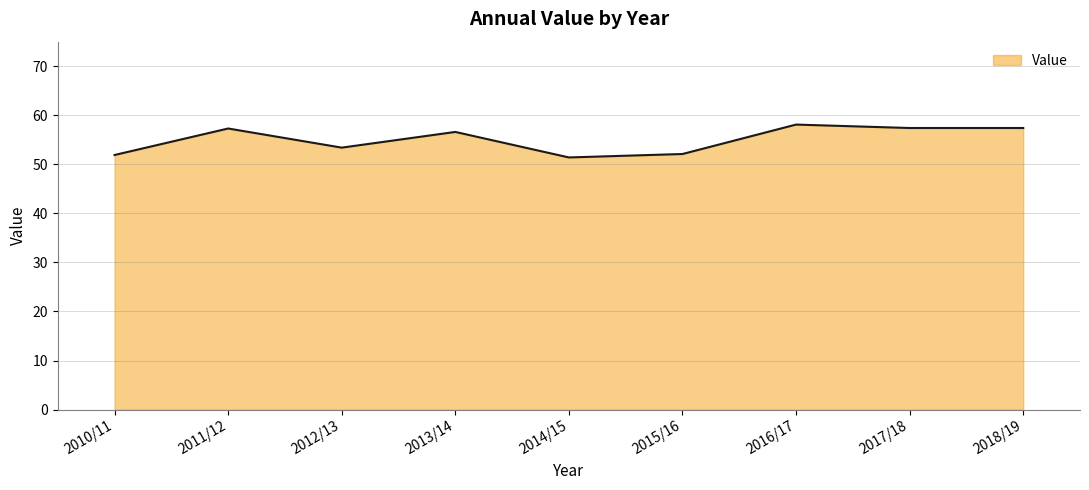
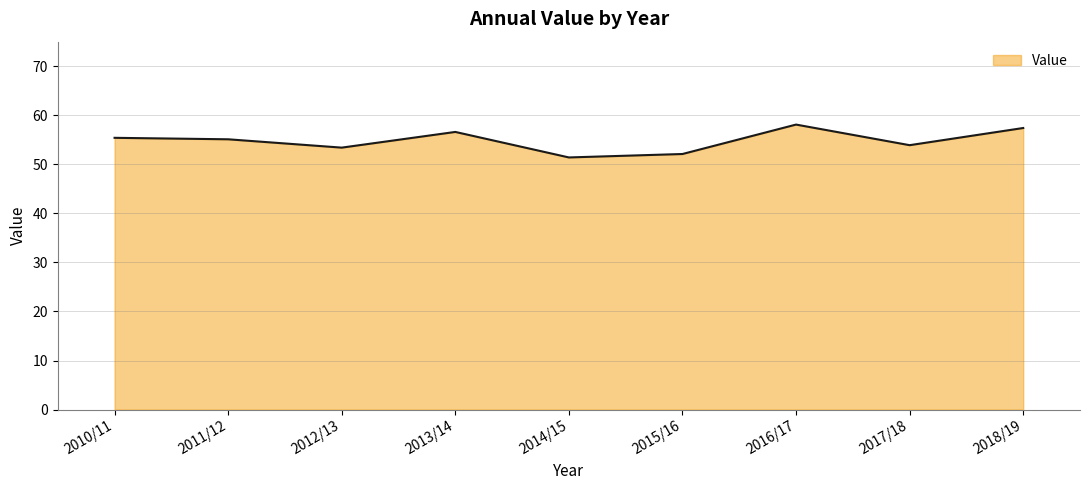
  {
-   "2010/11": 52,
-   "2011/12": 57,
+   "2010/11": 55,
+   "2011/12": 55,
    "2012/13": 53,
    "2013/14": 57,
    "2014/15": 51,
    "2015/16": 52,
    "2016/17": 58,
-   "2017/18": 57,
+   "2017/18": 54,
    "2018/19": 57
  }
